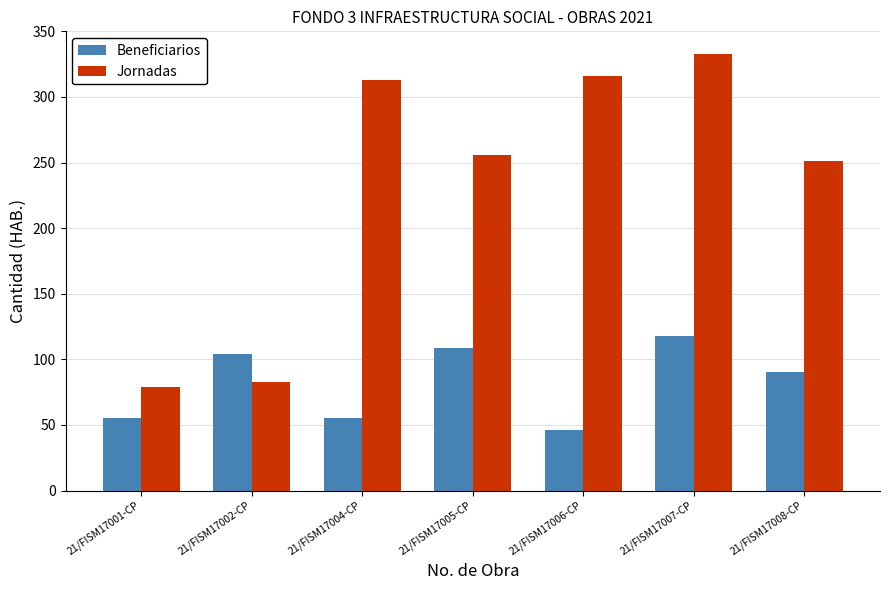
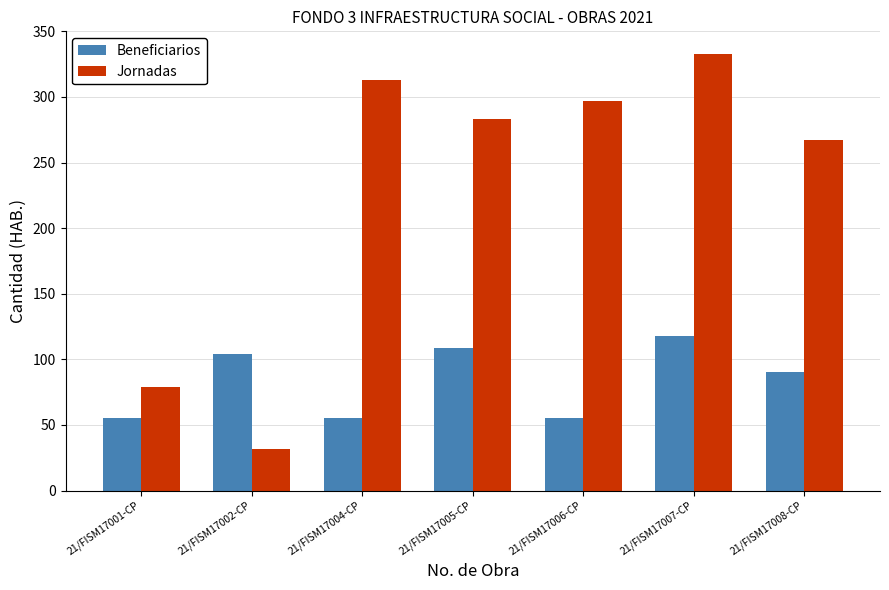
  {
    "Beneficiarios": {
      "21/FISM17001-CP": 55,
      "21/FISM17002-CP": 104,
      "21/FISM17004-CP": 55,
      "21/FISM17005-CP": 109,
-     "21/FISM17006-CP": 46,
+     "21/FISM17006-CP": 55,
      "21/FISM17007-CP": 118,
      "21/FISM17008-CP": 90
    },
    "Jornadas": {
      "21/FISM17001-CP": 79,
-     "21/FISM17002-CP": 83,
+     "21/FISM17002-CP": 32,
      "21/FISM17004-CP": 313,
-     "21/FISM17005-CP": 256,
-     "21/FISM17006-CP": 316,
+     "21/FISM17005-CP": 283,
+     "21/FISM17006-CP": 297,
      "21/FISM17007-CP": 333,
-     "21/FISM17008-CP": 251
+     "21/FISM17008-CP": 267
    }
  }
